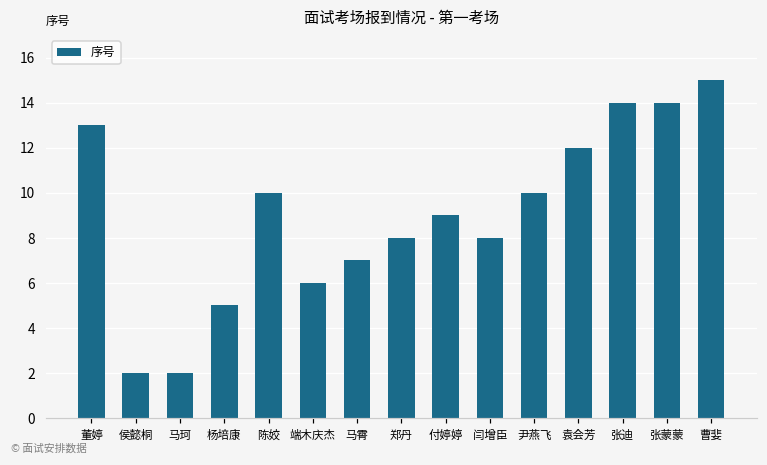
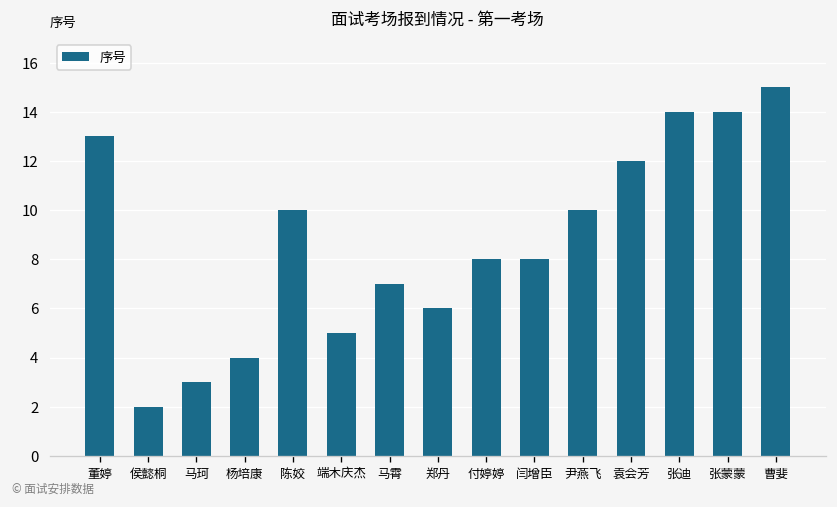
  {
    "董婷": 13,
    "侯懿桐": 2,
-   "马珂": 2,
-   "杨培康": 5,
+   "马珂": 3,
+   "杨培康": 4,
    "陈姣": 10,
-   "端木庆杰": 6,
+   "端木庆杰": 5,
    "马霄": 7,
-   "郑丹": 8,
-   "付婷婷": 9,
+   "郑丹": 6,
+   "付婷婷": 8,
    "闫增臣": 8,
    "尹燕飞": 10,
    "袁会芳": 12,
    "张迪": 14,
    "张蒙蒙": 14,
    "曹婓": 15
  }
